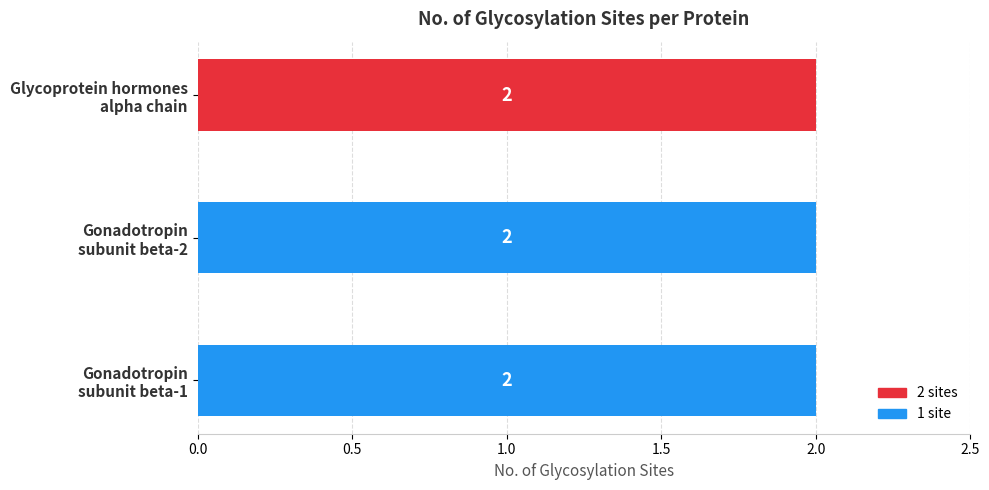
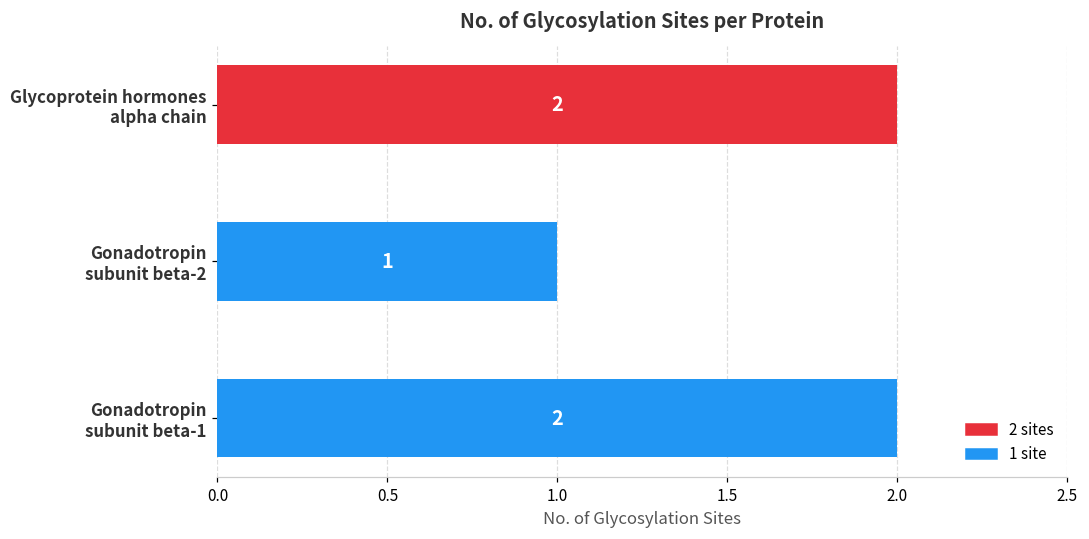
  {
    "Glycoprotein hormones alpha chain": 2,
-   "Gonadotropin subunit beta-2": 2,
+   "Gonadotropin subunit beta-2": 1,
    "Gonadotropin subunit beta-1": 2
  }
